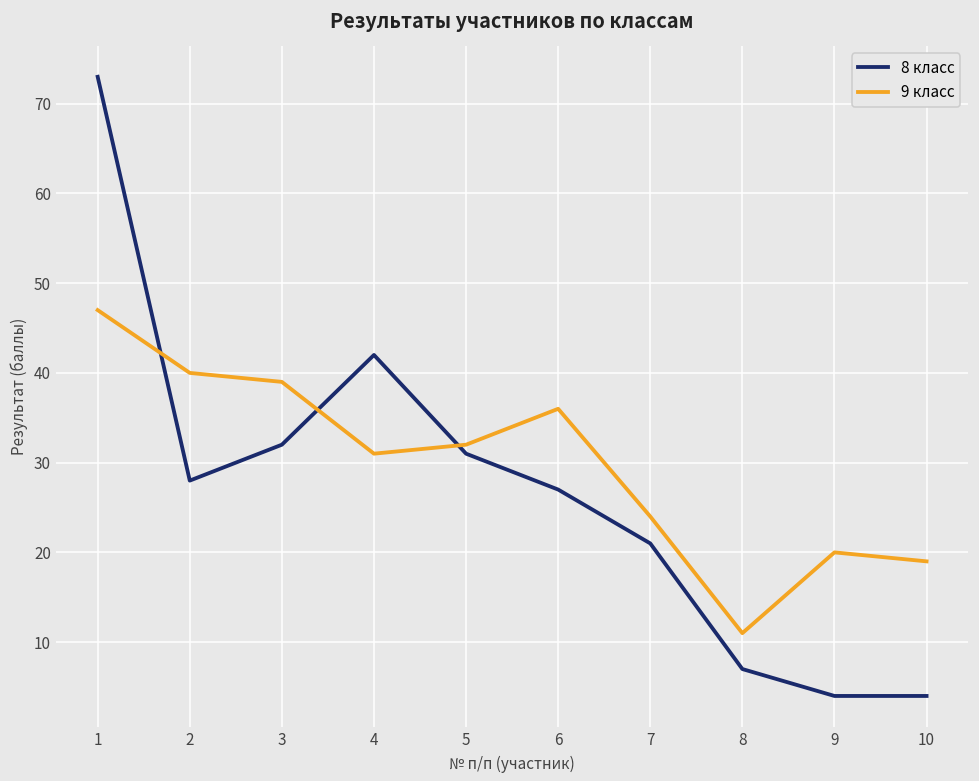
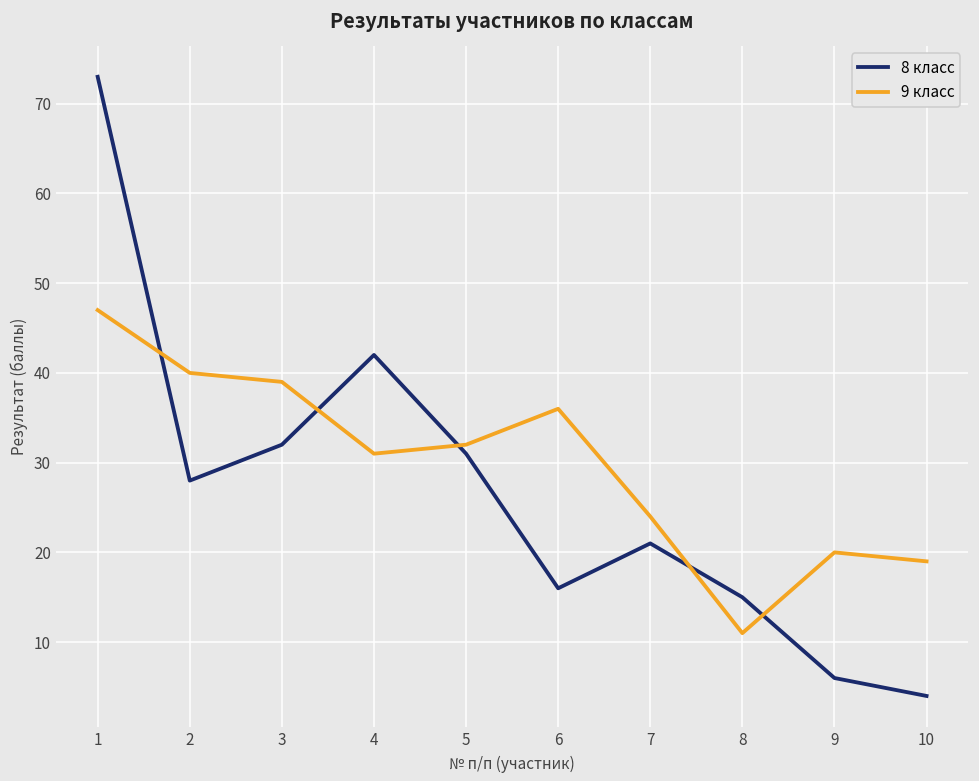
  {
    "8 класс": {
      "1": 73,
      "2": 28,
      "3": 32,
      "4": 42,
      "5": 31,
-     "6": 27,
+     "6": 16,
      "7": 21,
-     "8": 7,
-     "9": 4,
+     "8": 15,
+     "9": 6,
      "10": 4
    },
    "9 класс": {
      "1": 47,
      "2": 40,
      "3": 39,
      "4": 31,
      "5": 32,
      "6": 36,
      "7": 24,
      "8": 11,
      "9": 20,
      "10": 19
    }
  }
